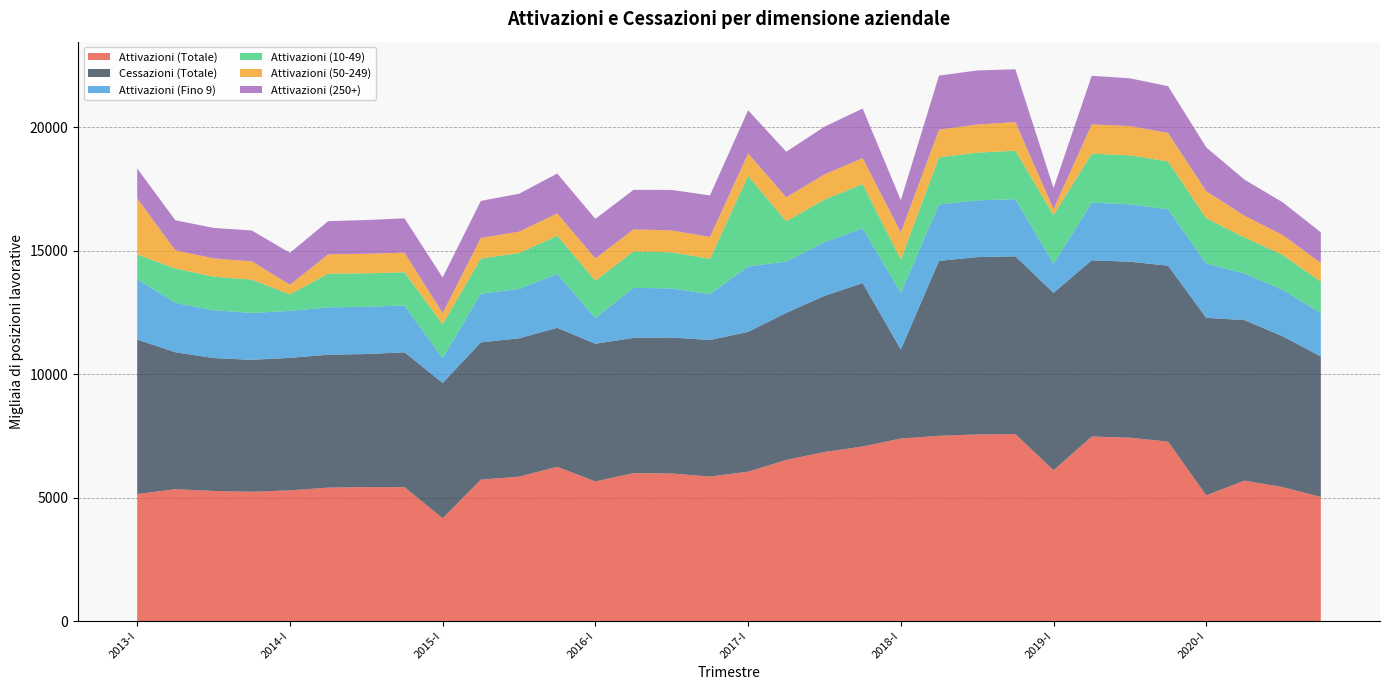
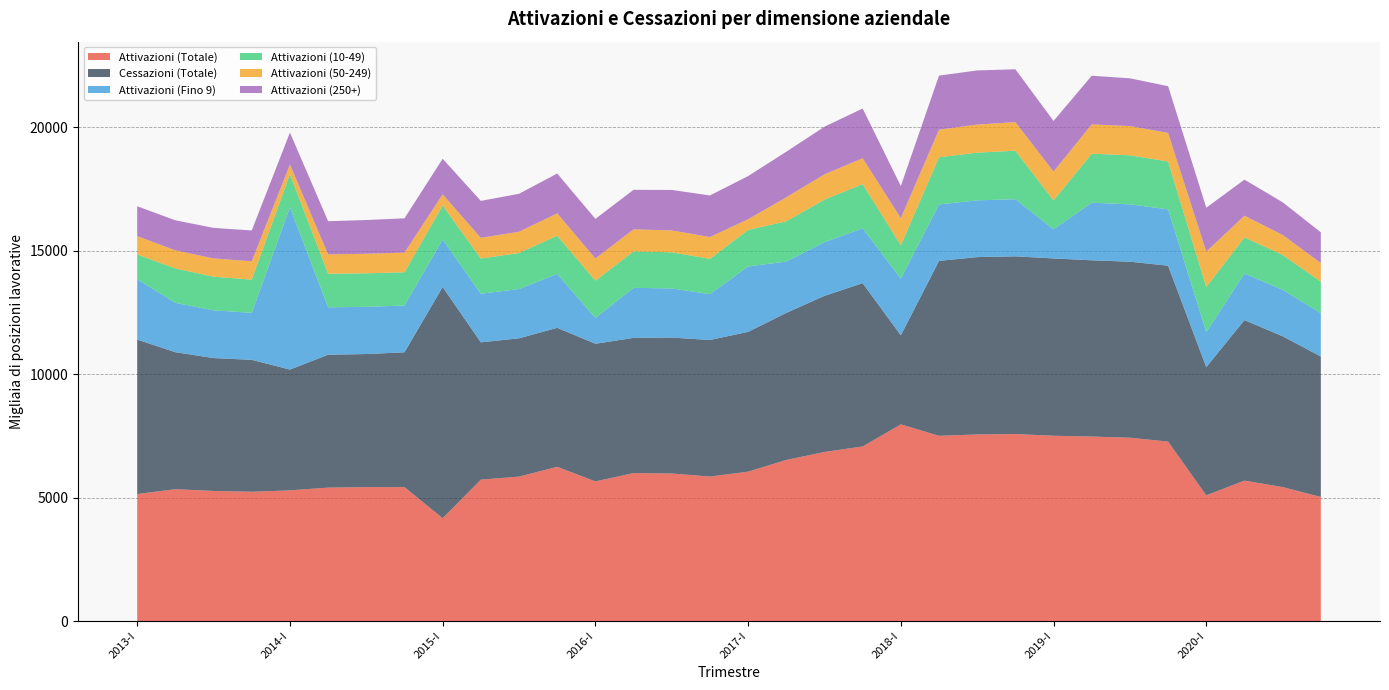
  {
    "Attivazioni (Totale)": {
      "2013-I": 5100,
      "2014-I": 5300,
      "2015-I": 4200,
      "2016-I": 5700,
      "2017-I": 6100,
-     "2018-I": 7400,
-     "2019-I": 6100,
+     "2018-I": 8000,
+     "2019-I": 7500,
      "2020-I": 5100
    },
    "Cessazioni (Totale)": {
      "2013-I": 6300,
-     "2014-I": 5400,
-     "2015-I": 5500,
+     "2014-I": 4900,
+     "2015-I": 9400,
      "2016-I": 5600,
      "2017-I": 5700,
      "2018-I": 3600,
      "2019-I": 7200,
-     "2020-I": 7200
+     "2020-I": 5200
    },
    "Attivazioni (Fino 9)": {
      "2013-I": 2400,
-     "2014-I": 1900,
-     "2015-I": 1000,
+     "2014-I": 6600,
+     "2015-I": 1900,
      "2016-I": 1000,
      "2017-I": 2600,
      "2018-I": 2300,
      "2019-I": 1200,
-     "2020-I": 2200
+     "2020-I": 1400
    },
    "Attivazioni (10-49)": {
      "2013-I": 1000,
-     "2014-I": 700,
+     "2014-I": 1300,
      "2015-I": 1400,
      "2016-I": 1500,
-     "2017-I": 3700,
+     "2017-I": 1500,
      "2018-I": 1300,
-     "2019-I": 2000,
+     "2019-I": 1200,
      "2020-I": 1800
    },
    "Attivazioni (50-249)": {
-     "2013-I": 2300,
+     "2013-I": 700,
      "2014-I": 400,
      "2015-I": 500,
      "2016-I": 900,
-     "2017-I": 900,
+     "2017-I": 400,
      "2018-I": 1100,
-     "2019-I": 300,
-     "2020-I": 1100
+     "2019-I": 1200,
+     "2020-I": 1400
    },
    "Attivazioni (250+)": {
      "2013-I": 1200,
      "2014-I": 1300,
      "2015-I": 1400,
      "2016-I": 1600,
      "2017-I": 1700,
      "2018-I": 1300,
-     "2019-I": 800,
+     "2019-I": 2000,
      "2020-I": 1800
    }
  }
